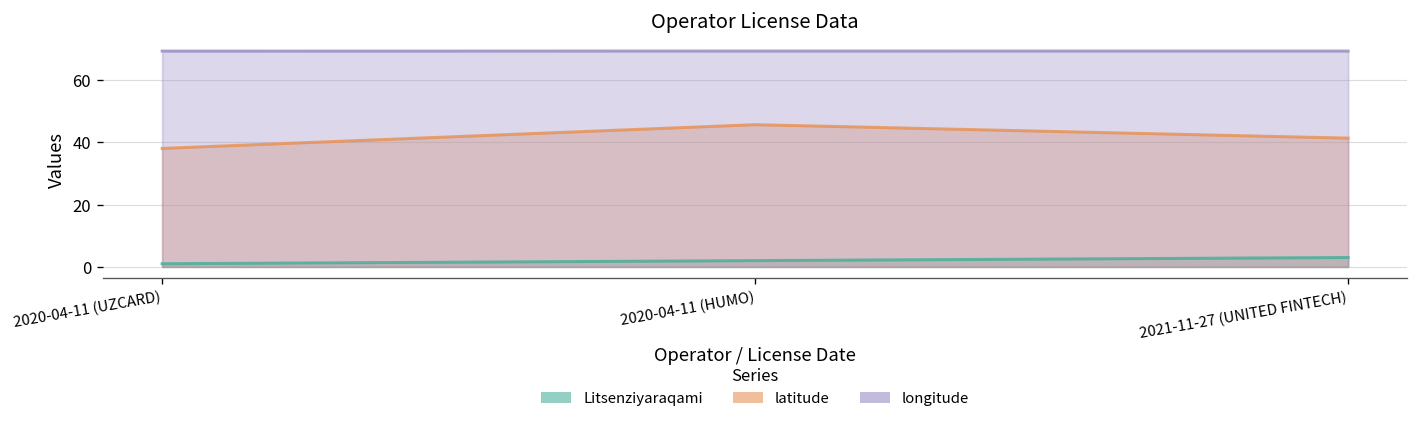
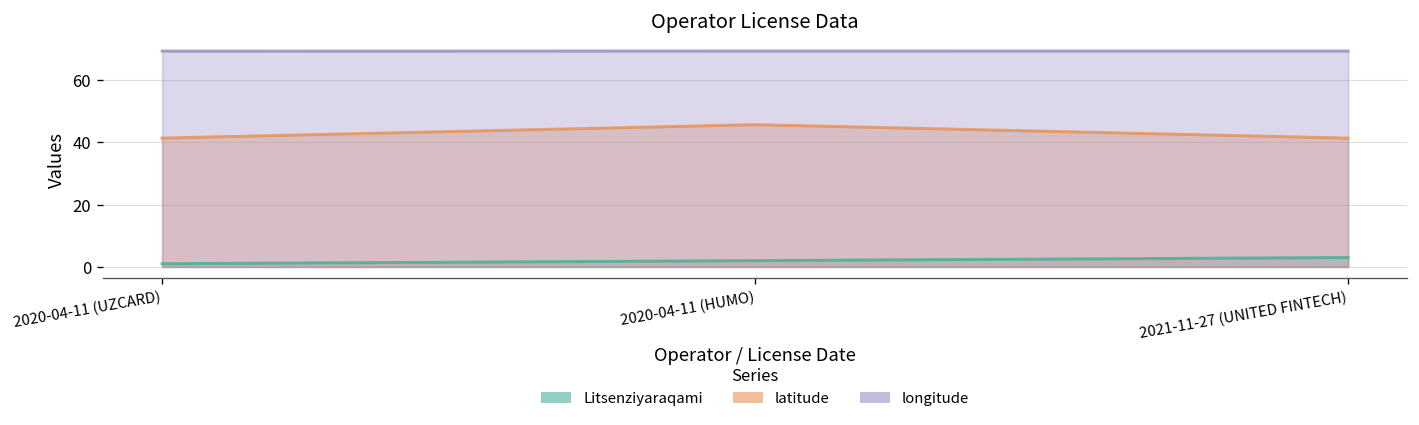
  {
    "latitude": {
-     "2020-04-11 (UZCARD)": 38,
+     "2020-04-11 (UZCARD)": 41,
      "2020-04-11 (HUMO)": 46,
      "2021-11-27 (UNITED FINTECH)": 41
    }
  }
